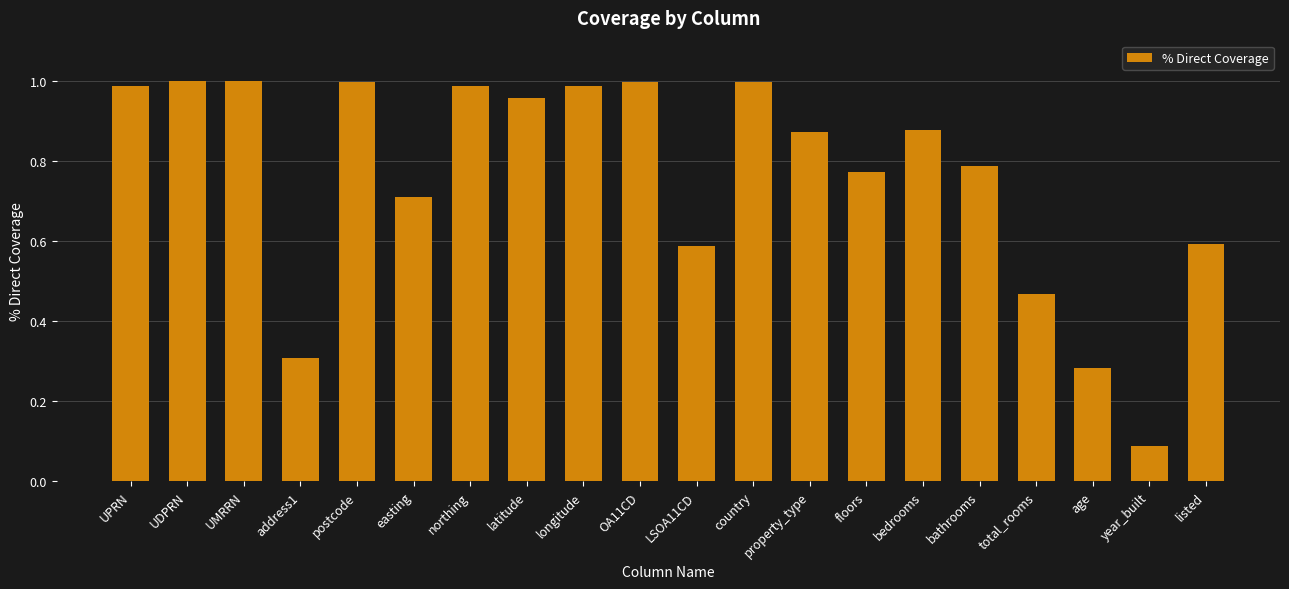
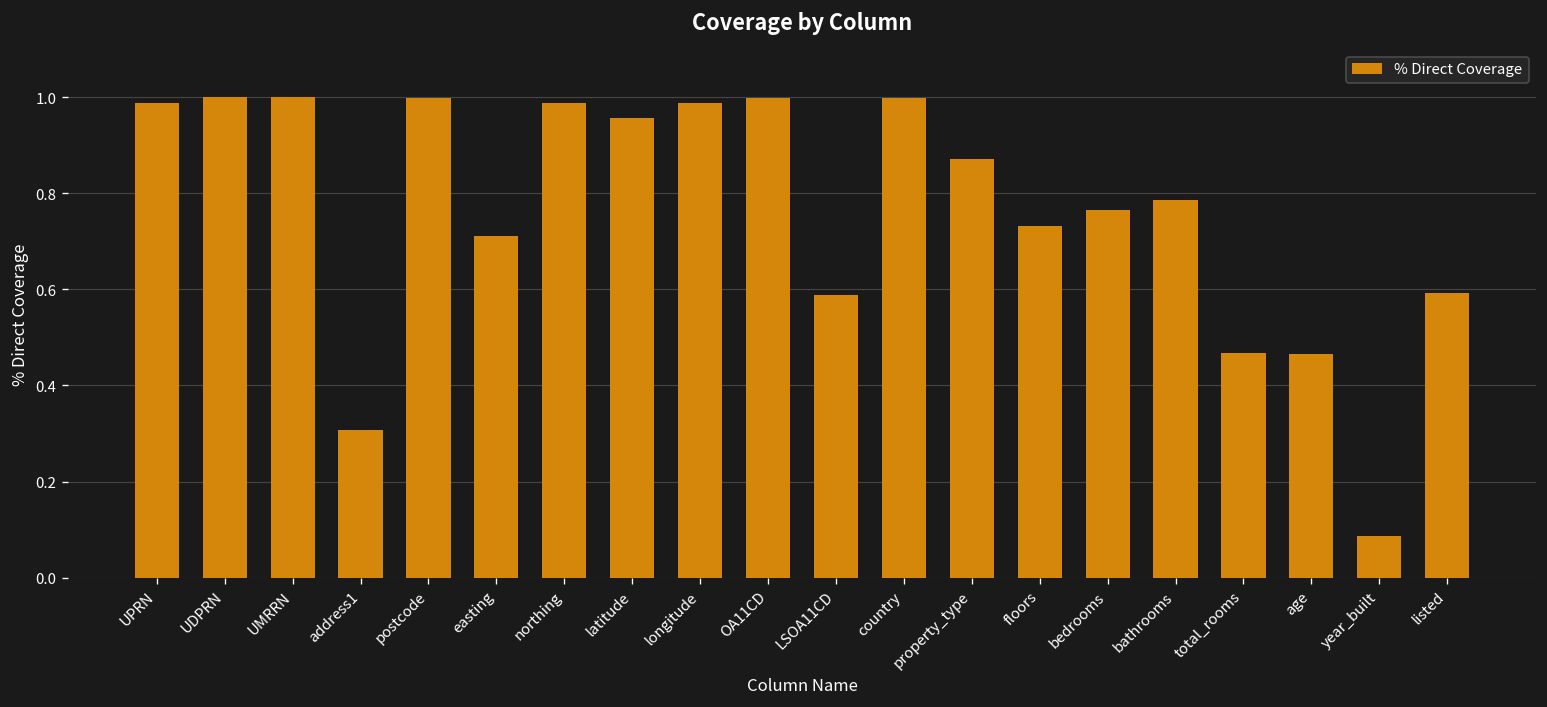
  {
    "UPRN": 0.99,
    "UDPRN": 1.00,
    "UMRRN": 1.00,
    "address1": 0.31,
    "postcode": 1.00,
    "easting": 0.71,
    "northing": 0.99,
    "latitude": 0.96,
    "longitude": 0.99,
    "OA11CD": 1.00,
    "LSOA11CD": 0.59,
    "country": 1.00,
    "property_type": 0.87,
-   "floors": 0.77,
-   "bedrooms": 0.88,
+   "floors": 0.73,
+   "bedrooms": 0.77,
    "bathrooms": 0.79,
    "total_rooms": 0.47,
-   "age": 0.28,
+   "age": 0.47,
    "year_built": 0.09,
    "listed": 0.59
  }
